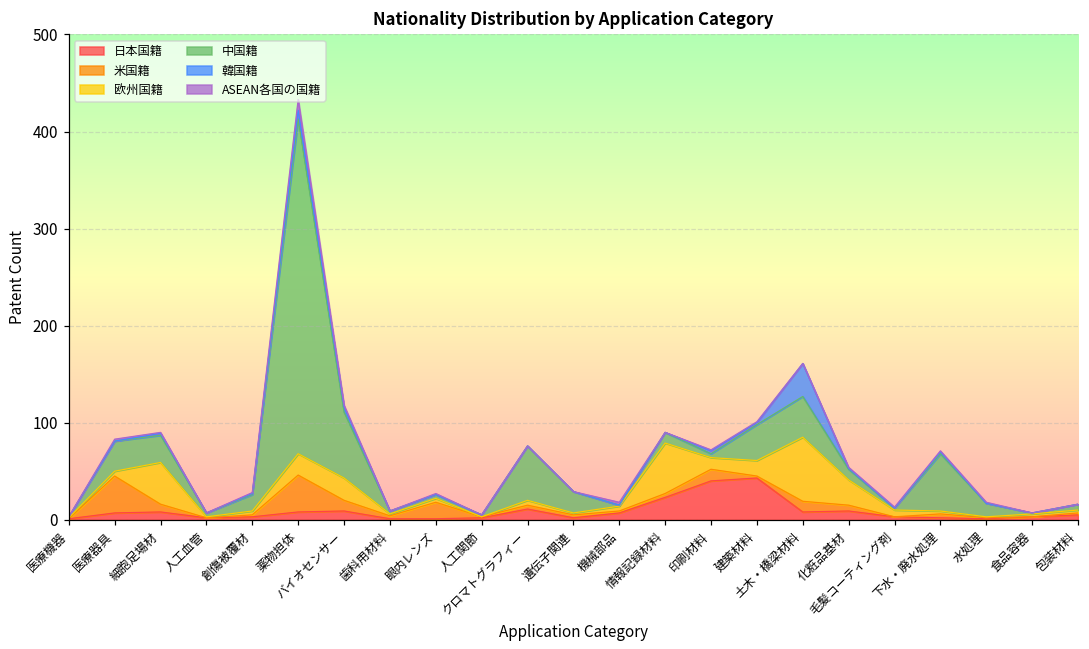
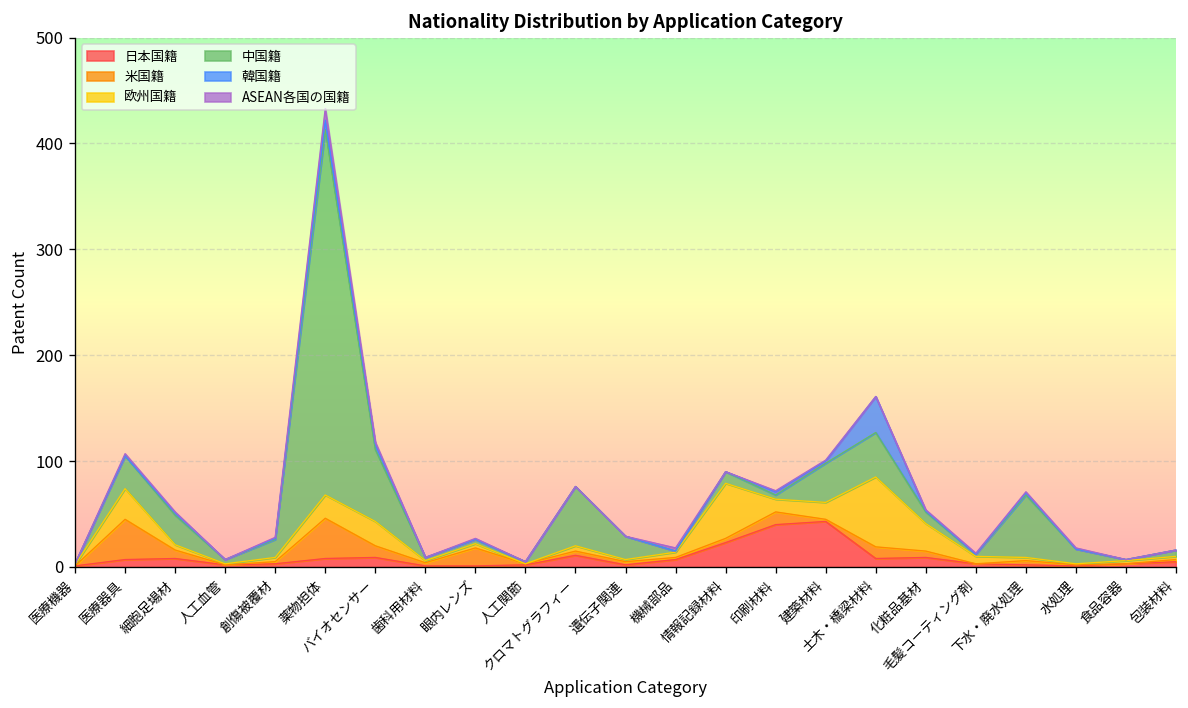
  {
    "日本国籍": {
      "医療器具": 10,
      "細胞足場材": 10,
      "薬物担体": 10,
      "バイオセンサー": 10,
      "歯科用材料": 0,
      "眼内レンズ": 0,
      "クロマトグラフィー": 10,
      "遺伝子関連": 0,
      "情報記録材料": 20,
      "印刷材料": 40,
      "土木・橋梁材料": 10,
      "化粧品基材": 10,
      "下水・廃水処理": 0
    },
    "米国籍": {
      "医療器具": 40,
      "細胞足場材": 10,
      "薬物担体": 40,
      "バイオセンサー": 10,
      "眼内レンズ": 20,
      "クロマトグラフィー": 0,
      "情報記録材料": 0,
      "印刷材料": 10,
      "土木・橋梁材料": 10,
      "化粧品基材": 10,
      "下水・廃水処理": 0
    },
    "欧州国籍": {
-     "医療器具": 10,
-     "細胞足場材": 40,
+     "医療器具": 30,
+     "細胞足場材": 10,
      "創傷被覆材": 0,
      "薬物担体": 20,
      "バイオセンサー": 20,
      "眼内レンズ": 0,
      "クロマトグラフィー": 10,
      "情報記録材料": 50,
      "印刷材料": 10,
      "建築材料": 20,
      "土木・橋梁材料": 70,
      "化粧品基材": 30,
      "下水・廃水処理": 0,
      "包装材料": 0
    },
    "中国籍": {
      "薬物担体": 350,
      "バイオセンサー": 70,
      "印刷材料": 0,
      "土木・橋梁材料": 40
    },
    "韓国籍": {
      "薬物担体": 10
    },
    "ASEAN各国の国籍": {
      "薬物担体": 10,
      "機械部品": 0
    }
  }
